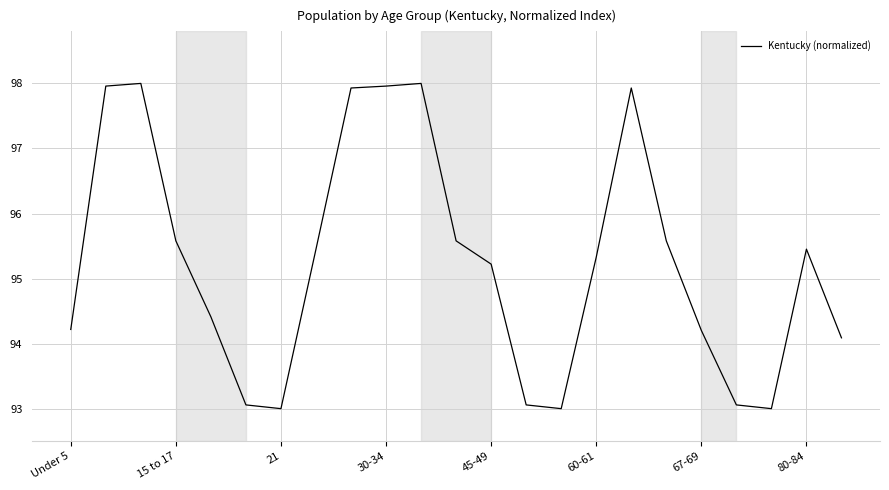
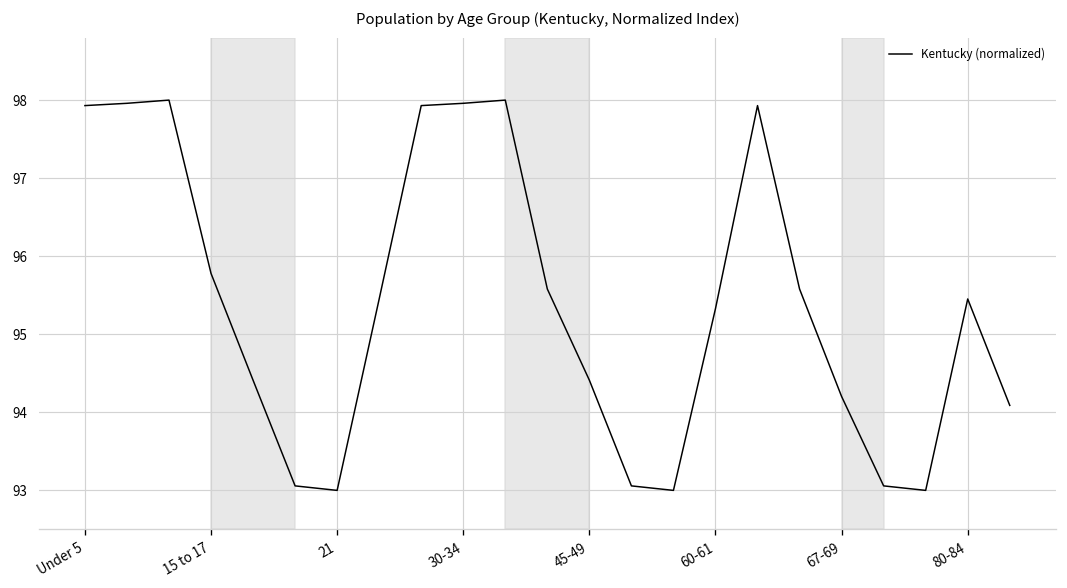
  {
-   "Under 5": 94.2,
-   "15 to 17": 95.6,
+   "Under 5": 97.9,
+   "15 to 17": 95.8,
    "21": 93.0,
    "30-34": 98.0,
-   "45-49": 95.2,
+   "45-49": 94.4,
    "60-61": 95.3,
    "67-69": 94.2,
    "80-84": 95.5
  }
